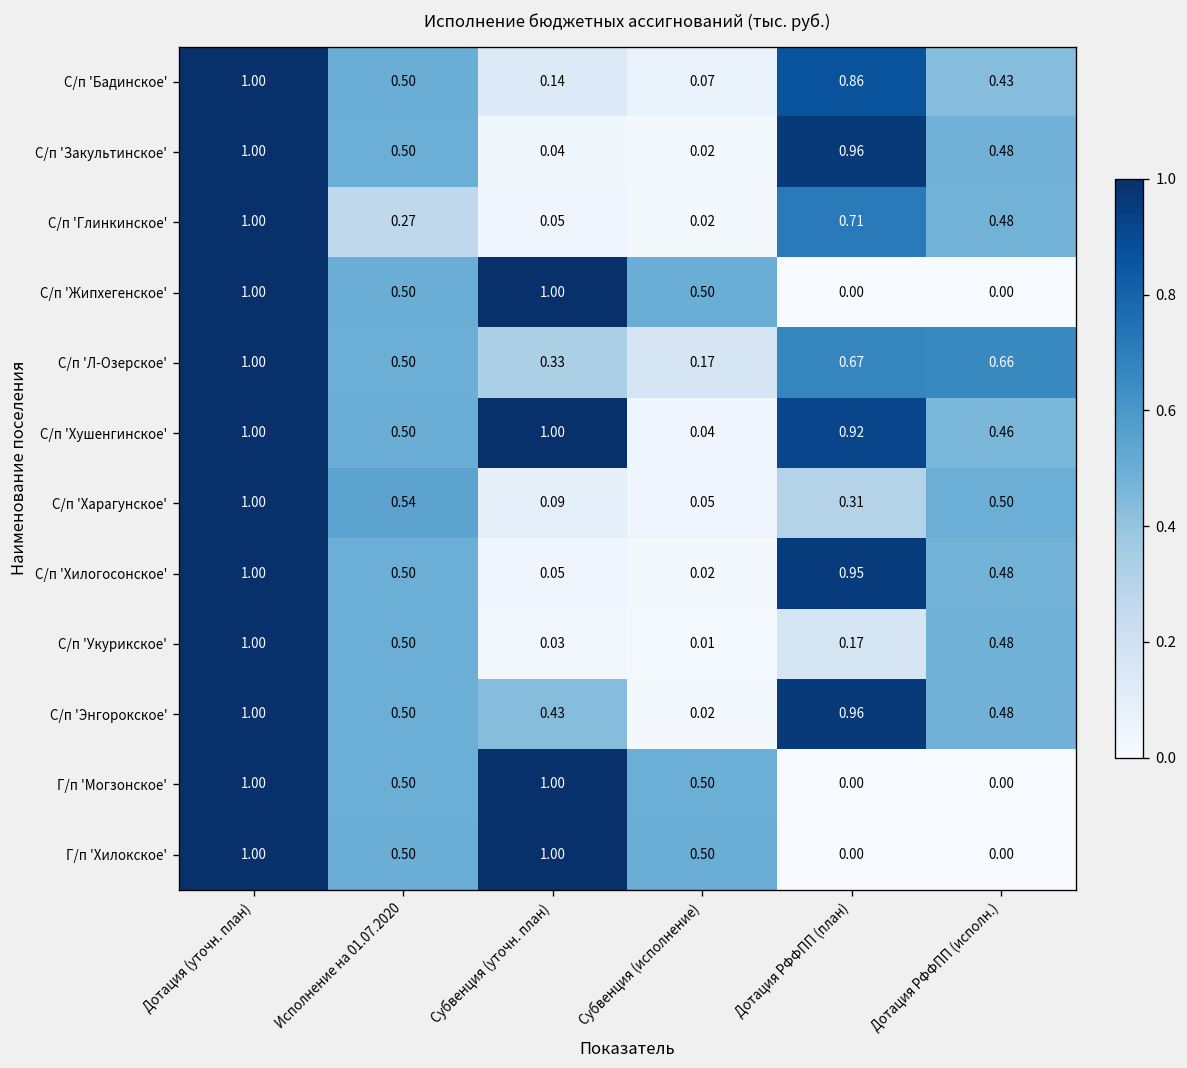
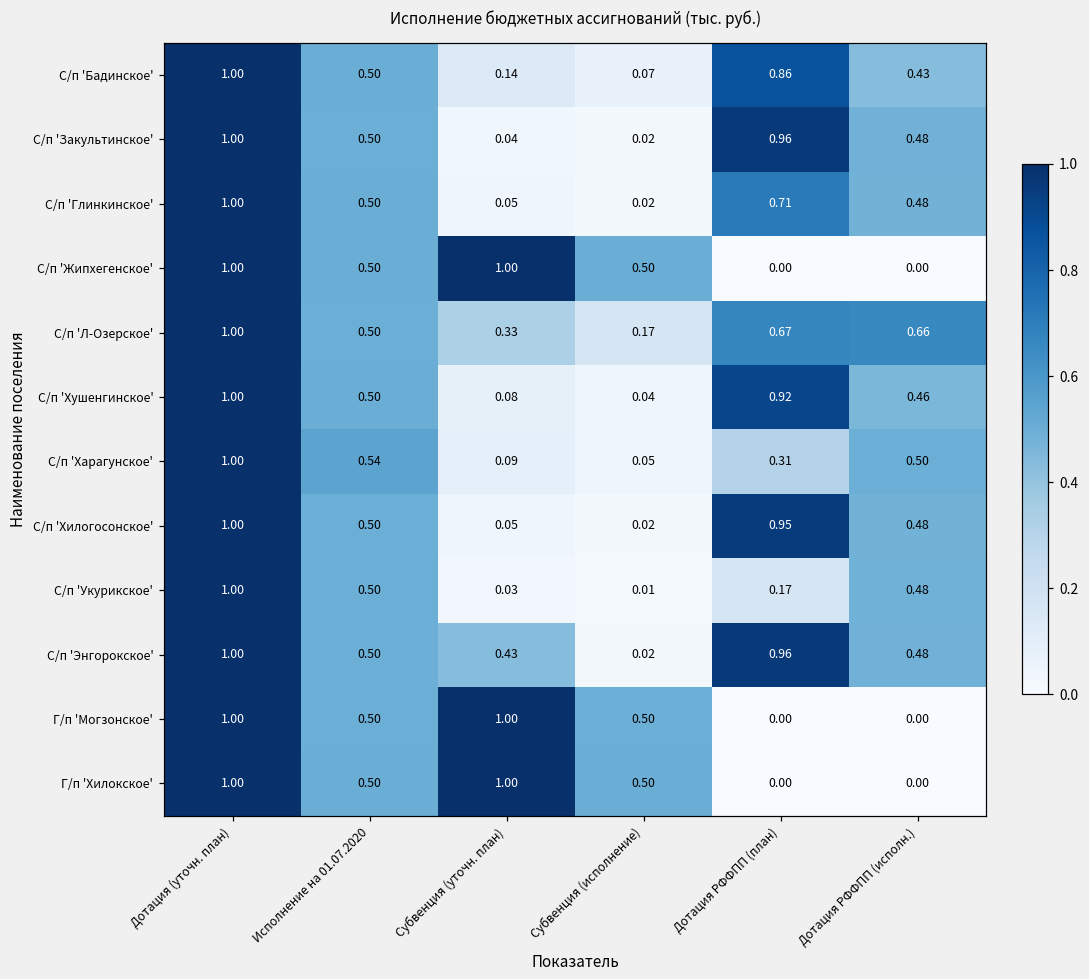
  {
    "С/п 'Бадинское'": {
      "Дотация (уточн. план)": 1.00,
      "Исполнение на 01.07.2020": 0.50,
      "Субвенция (уточн. план)": 0.14,
      "Субвенция (исполнение)": 0.07,
      "Дотация РФФПП (план)": 0.86,
      "Дотация РФФПП (исполн.)": 0.43
    },
    "С/п 'Закультинское'": {
      "Дотация (уточн. план)": 1.00,
      "Исполнение на 01.07.2020": 0.50,
      "Субвенция (уточн. план)": 0.04,
      "Субвенция (исполнение)": 0.02,
      "Дотация РФФПП (план)": 0.96,
      "Дотация РФФПП (исполн.)": 0.48
    },
    "С/п 'Глинкинское'": {
      "Дотация (уточн. план)": 1.00,
-     "Исполнение на 01.07.2020": 0.27,
+     "Исполнение на 01.07.2020": 0.50,
      "Субвенция (уточн. план)": 0.05,
      "Субвенция (исполнение)": 0.02,
      "Дотация РФФПП (план)": 0.71,
      "Дотация РФФПП (исполн.)": 0.48
    },
    "С/п 'Жипхегенское'": {
      "Дотация (уточн. план)": 1.00,
      "Исполнение на 01.07.2020": 0.50,
      "Субвенция (уточн. план)": 1.00,
      "Субвенция (исполнение)": 0.50,
      "Дотация РФФПП (план)": 0.00,
      "Дотация РФФПП (исполн.)": 0.00
    },
    "С/п 'Л-Озерское'": {
      "Дотация (уточн. план)": 1.00,
      "Исполнение на 01.07.2020": 0.50,
      "Субвенция (уточн. план)": 0.33,
      "Субвенция (исполнение)": 0.17,
      "Дотация РФФПП (план)": 0.67,
      "Дотация РФФПП (исполн.)": 0.66
    },
    "С/п 'Хушенгинское'": {
      "Дотация (уточн. план)": 1.00,
      "Исполнение на 01.07.2020": 0.50,
-     "Субвенция (уточн. план)": 1.00,
+     "Субвенция (уточн. план)": 0.08,
      "Субвенция (исполнение)": 0.04,
      "Дотация РФФПП (план)": 0.92,
      "Дотация РФФПП (исполн.)": 0.46
    },
    "С/п 'Харагунское'": {
      "Дотация (уточн. план)": 1.00,
      "Исполнение на 01.07.2020": 0.54,
      "Субвенция (уточн. план)": 0.09,
      "Субвенция (исполнение)": 0.05,
      "Дотация РФФПП (план)": 0.31,
      "Дотация РФФПП (исполн.)": 0.50
    },
    "С/п 'Хилогосонское'": {
      "Дотация (уточн. план)": 1.00,
      "Исполнение на 01.07.2020": 0.50,
      "Субвенция (уточн. план)": 0.05,
      "Субвенция (исполнение)": 0.02,
      "Дотация РФФПП (план)": 0.95,
      "Дотация РФФПП (исполн.)": 0.48
    },
    "С/п 'Укурикское'": {
      "Дотация (уточн. план)": 1.00,
      "Исполнение на 01.07.2020": 0.50,
      "Субвенция (уточн. план)": 0.03,
      "Субвенция (исполнение)": 0.01,
      "Дотация РФФПП (план)": 0.17,
      "Дотация РФФПП (исполн.)": 0.48
    },
    "С/п 'Энгорокское'": {
      "Дотация (уточн. план)": 1.00,
      "Исполнение на 01.07.2020": 0.50,
      "Субвенция (уточн. план)": 0.43,
      "Субвенция (исполнение)": 0.02,
      "Дотация РФФПП (план)": 0.96,
      "Дотация РФФПП (исполн.)": 0.48
    },
    "Г/п 'Могзонское'": {
      "Дотация (уточн. план)": 1.00,
      "Исполнение на 01.07.2020": 0.50,
      "Субвенция (уточн. план)": 1.00,
      "Субвенция (исполнение)": 0.50,
      "Дотация РФФПП (план)": 0.00,
      "Дотация РФФПП (исполн.)": 0.00
    },
    "Г/п 'Хилокское'": {
      "Дотация (уточн. план)": 1.00,
      "Исполнение на 01.07.2020": 0.50,
      "Субвенция (уточн. план)": 1.00,
      "Субвенция (исполнение)": 0.50,
      "Дотация РФФПП (план)": 0.00,
      "Дотация РФФПП (исполн.)": 0.00
    }
  }
